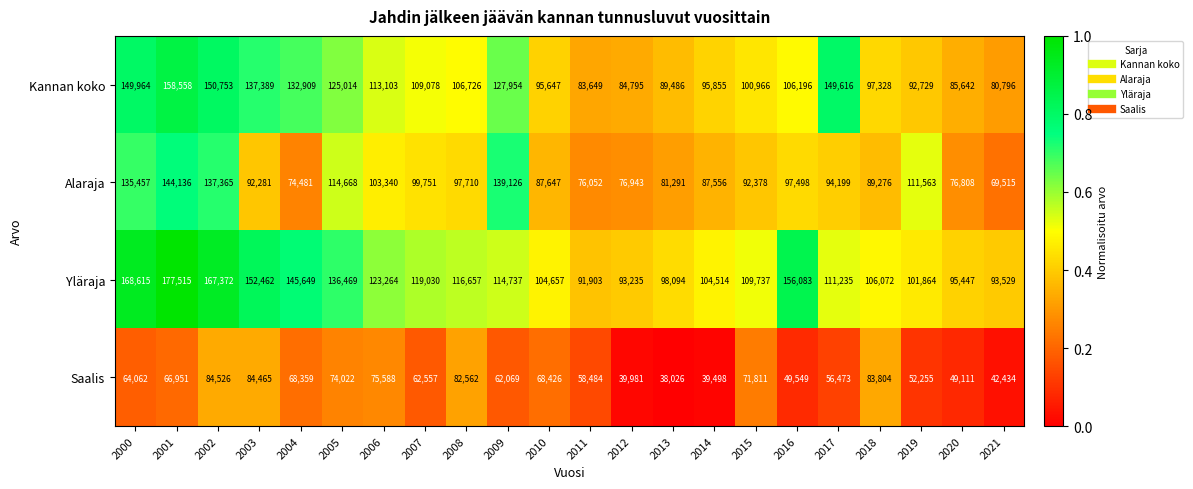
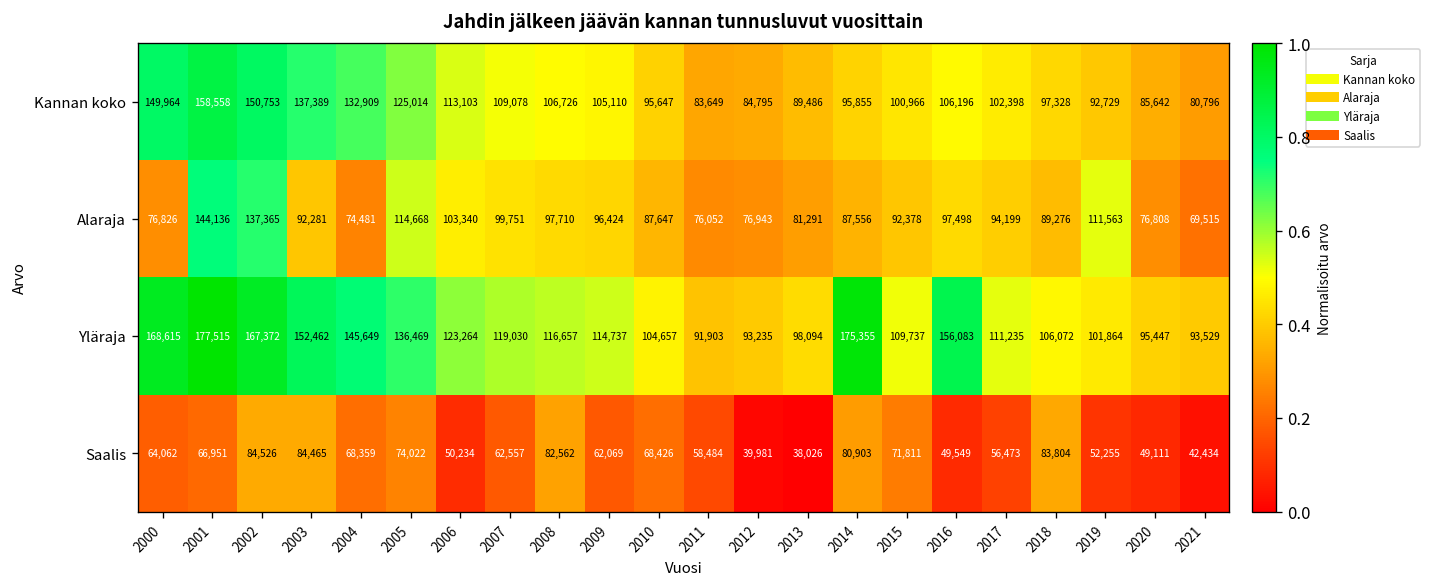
  {
    "Kannan koko": {
      "2000": "149,964",
      "2001": "158,558",
      "2002": "150,753",
      "2003": "137,389",
      "2004": "132,909",
      "2005": "125,014",
      "2006": "113,103",
      "2007": "109,078",
      "2008": "106,726",
-     "2009": "127,954",
+     "2009": "105,110",
      "2010": "95,647",
      "2011": "83,649",
      "2012": "84,795",
      "2013": "89,486",
      "2014": "95,855",
      "2015": "100,966",
      "2016": "106,196",
-     "2017": "149,616",
+     "2017": "102,398",
      "2018": "97,328",
      "2019": "92,729",
      "2020": "85,642",
      "2021": "80,796"
    },
    "Alaraja": {
-     "2000": "135,457",
+     "2000": "76,826",
      "2001": "144,136",
      "2002": "137,365",
      "2003": "92,281",
      "2004": "74,481",
      "2005": "114,668",
      "2006": "103,340",
      "2007": "99,751",
      "2008": "97,710",
-     "2009": "139,126",
+     "2009": "96,424",
      "2010": "87,647",
      "2011": "76,052",
      "2012": "76,943",
      "2013": "81,291",
      "2014": "87,556",
      "2015": "92,378",
      "2016": "97,498",
      "2017": "94,199",
      "2018": "89,276",
      "2019": "111,563",
      "2020": "76,808",
      "2021": "69,515"
    },
    "Yläraja": {
      "2000": "168,615",
      "2001": "177,515",
      "2002": "167,372",
      "2003": "152,462",
      "2004": "145,649",
      "2005": "136,469",
      "2006": "123,264",
      "2007": "119,030",
      "2008": "116,657",
      "2009": "114,737",
      "2010": "104,657",
      "2011": "91,903",
      "2012": "93,235",
      "2013": "98,094",
-     "2014": "104,514",
+     "2014": "175,355",
      "2015": "109,737",
      "2016": "156,083",
      "2017": "111,235",
      "2018": "106,072",
      "2019": "101,864",
      "2020": "95,447",
      "2021": "93,529"
    },
    "Saalis": {
      "2000": "64,062",
      "2001": "66,951",
      "2002": "84,526",
      "2003": "84,465",
      "2004": "68,359",
      "2005": "74,022",
-     "2006": "75,588",
+     "2006": "50,234",
      "2007": "62,557",
      "2008": "82,562",
      "2009": "62,069",
      "2010": "68,426",
      "2011": "58,484",
      "2012": "39,981",
      "2013": "38,026",
-     "2014": "39,498",
+     "2014": "80,903",
      "2015": "71,811",
      "2016": "49,549",
      "2017": "56,473",
      "2018": "83,804",
      "2019": "52,255",
      "2020": "49,111",
      "2021": "42,434"
    }
  }
